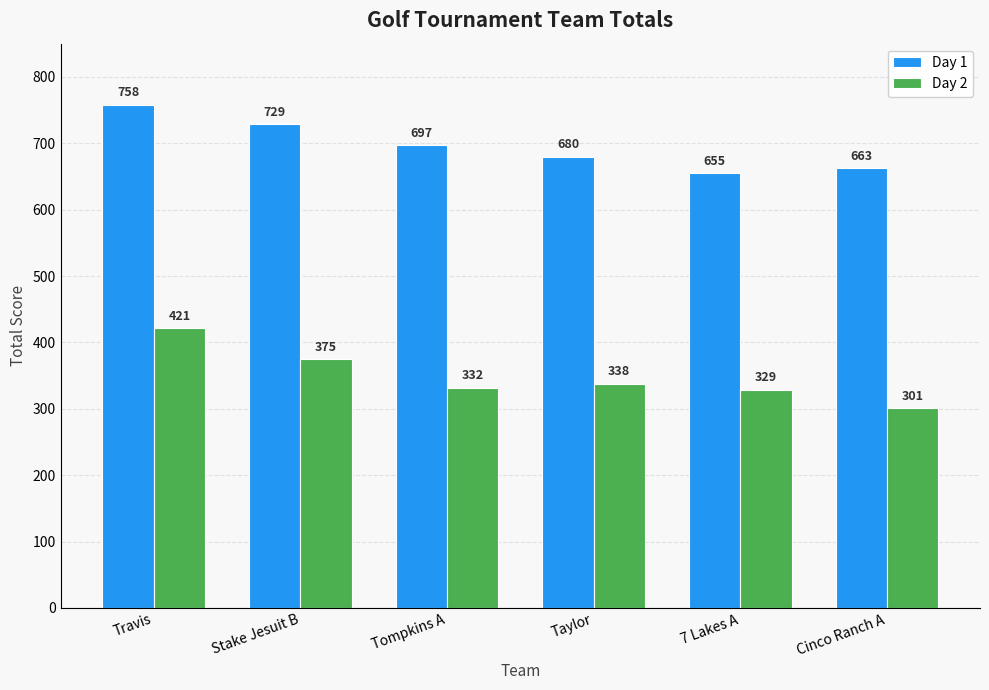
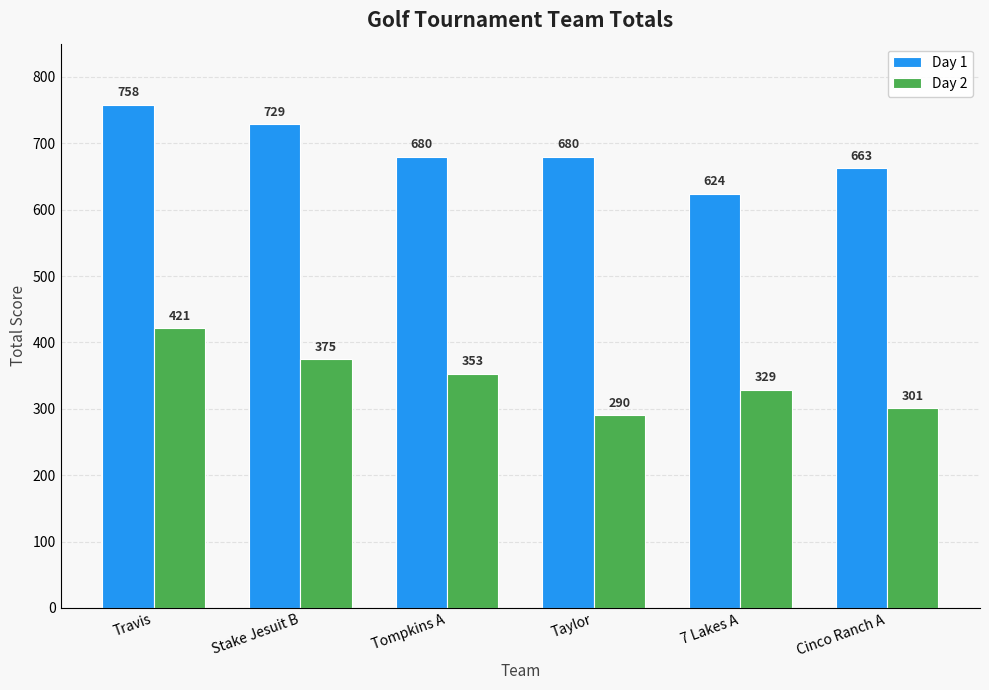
  {
    "Day 1": {
      "Travis": 758,
      "Stake Jesuit B": 729,
-     "Tompkins A": 697,
+     "Tompkins A": 680,
      "Taylor": 680,
-     "7 Lakes A": 655,
+     "7 Lakes A": 624,
      "Cinco Ranch A": 663
    },
    "Day 2": {
      "Travis": 421,
      "Stake Jesuit B": 375,
-     "Tompkins A": 332,
-     "Taylor": 338,
+     "Tompkins A": 353,
+     "Taylor": 290,
      "7 Lakes A": 329,
      "Cinco Ranch A": 301
    }
  }
